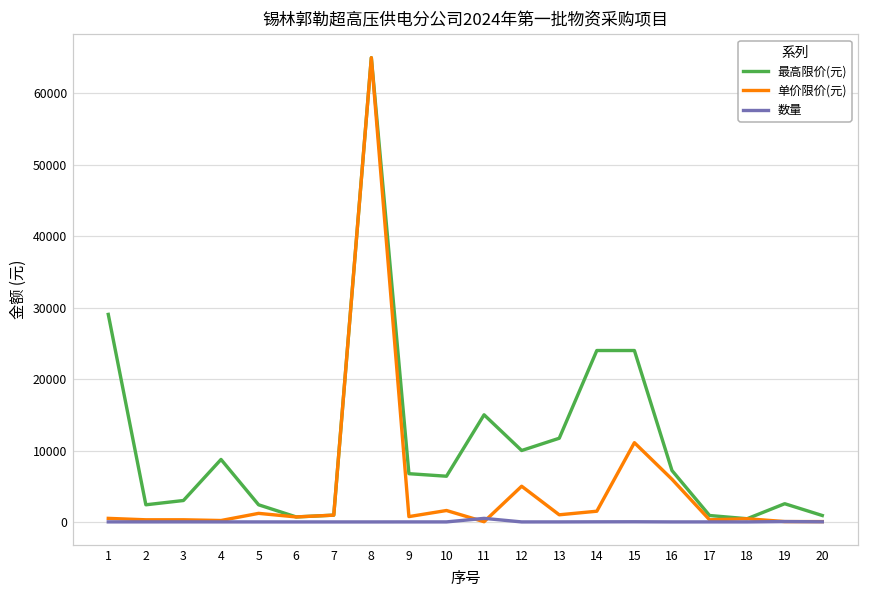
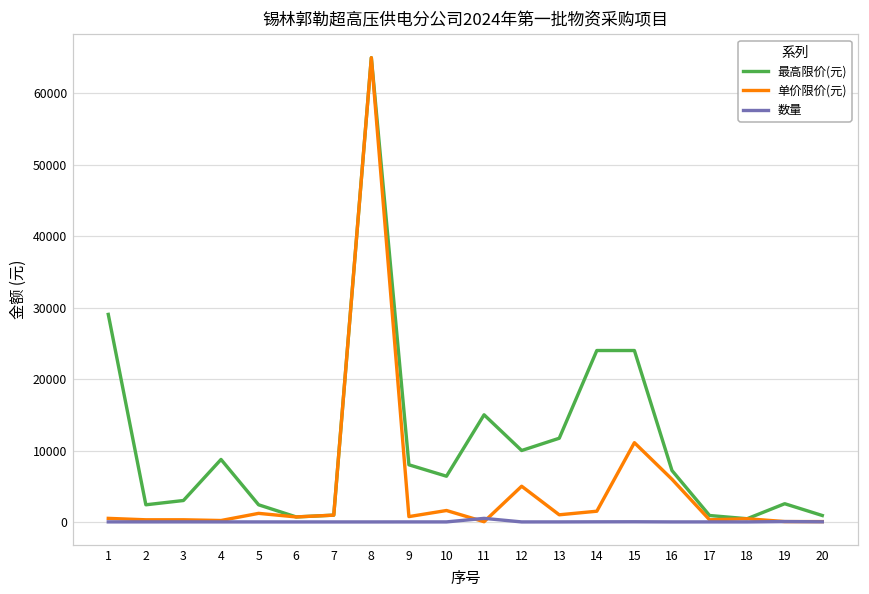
  {
    "最高限价(元)": {
      "1": 29000,
      "2": 2000,
      "3": 3000,
      "4": 9000,
      "5": 2000,
-     "9": 7000,
+     "9": 8000,
      "10": 6000,
      "11": 15000,
      "12": 10000,
      "13": 12000,
      "14": 24000,
      "15": 24000,
      "16": 7000,
      "17": 1000,
      "19": 3000,
      "20": 1000
    },
    "单价限价(元)": {
      "1": 1000,
      "5": 1000,
      "9": 1000,
      "10": 2000,
      "11": 0,
      "12": 5000,
      "13": 1000,
      "14": 2000,
      "15": 11000,
      "16": 6000
    },
    "数量": {
      "1": 0,
      "5": 0,
      "6": 0,
      "7": 0,
      "8": 0,
      "9": 0,
      "10": 0,
      "11": 1000,
      "12": 0,
      "13": 0,
      "14": 0,
      "15": 0,
      "16": 0,
      "18": 0
    }
  }
